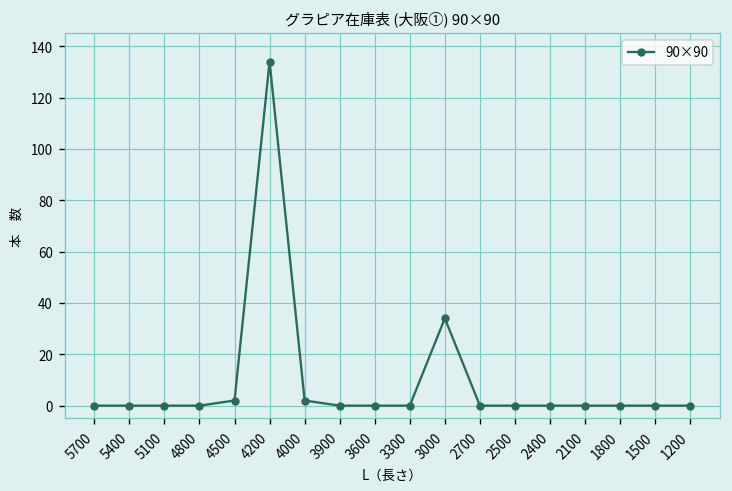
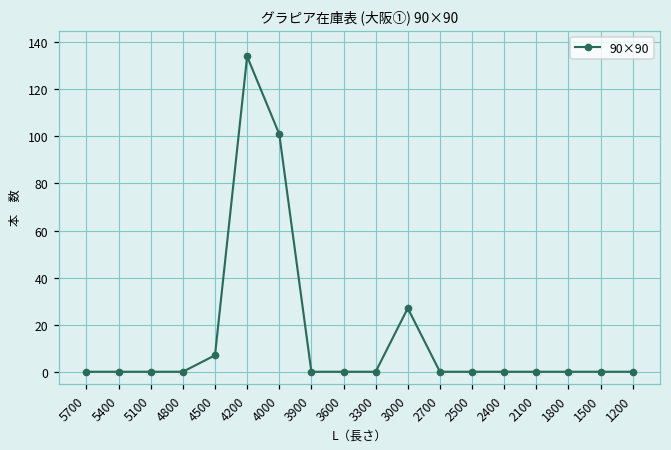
  {
    "5700": 0,
    "5400": 0,
    "5100": 0,
    "4800": 0,
-   "4500": 2,
+   "4500": 7,
    "4200": 134,
-   "4000": 2,
+   "4000": 101,
    "3900": 0,
    "3600": 0,
    "3300": 0,
-   "3000": 34,
+   "3000": 27,
    "2700": 0,
    "2500": 0,
    "2400": 0,
    "2100": 0,
    "1800": 0,
    "1500": 0,
    "1200": 0
  }
